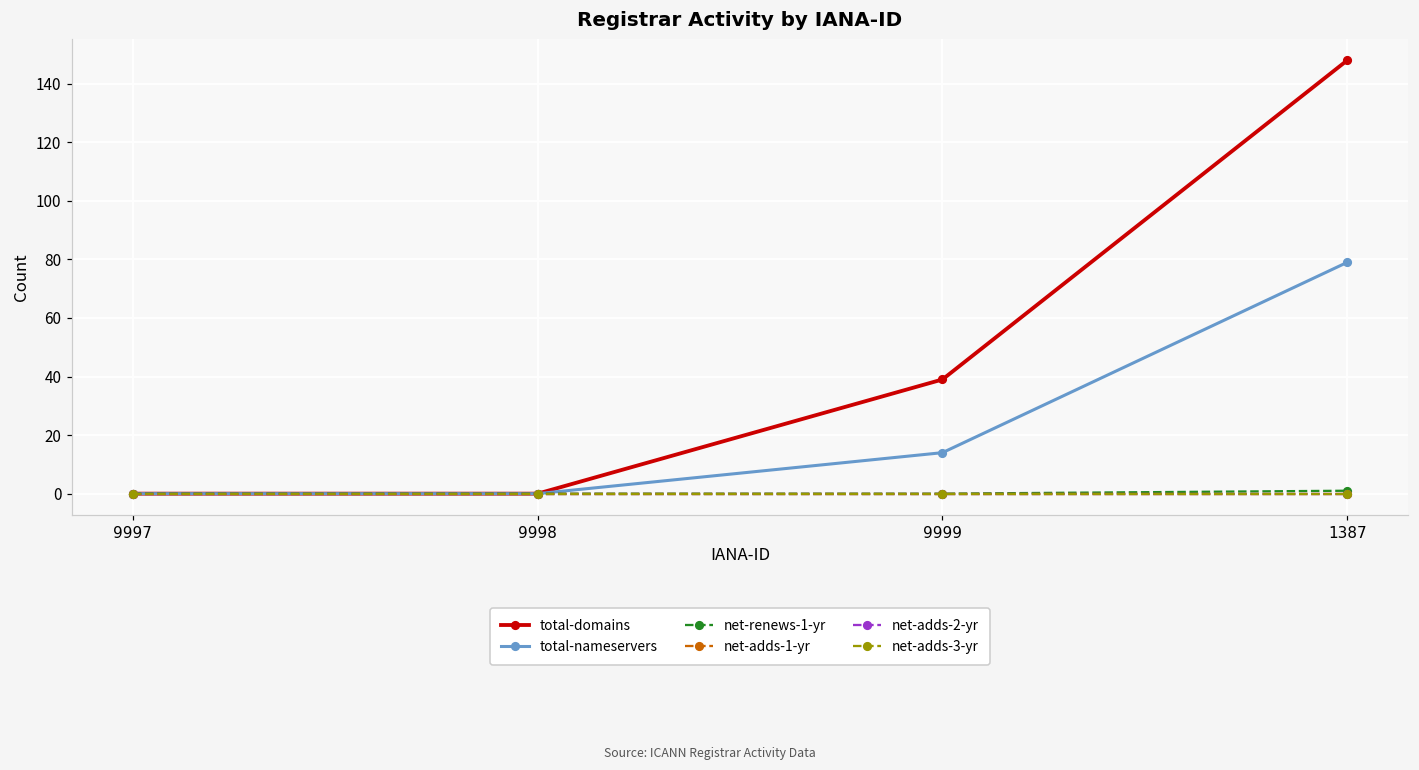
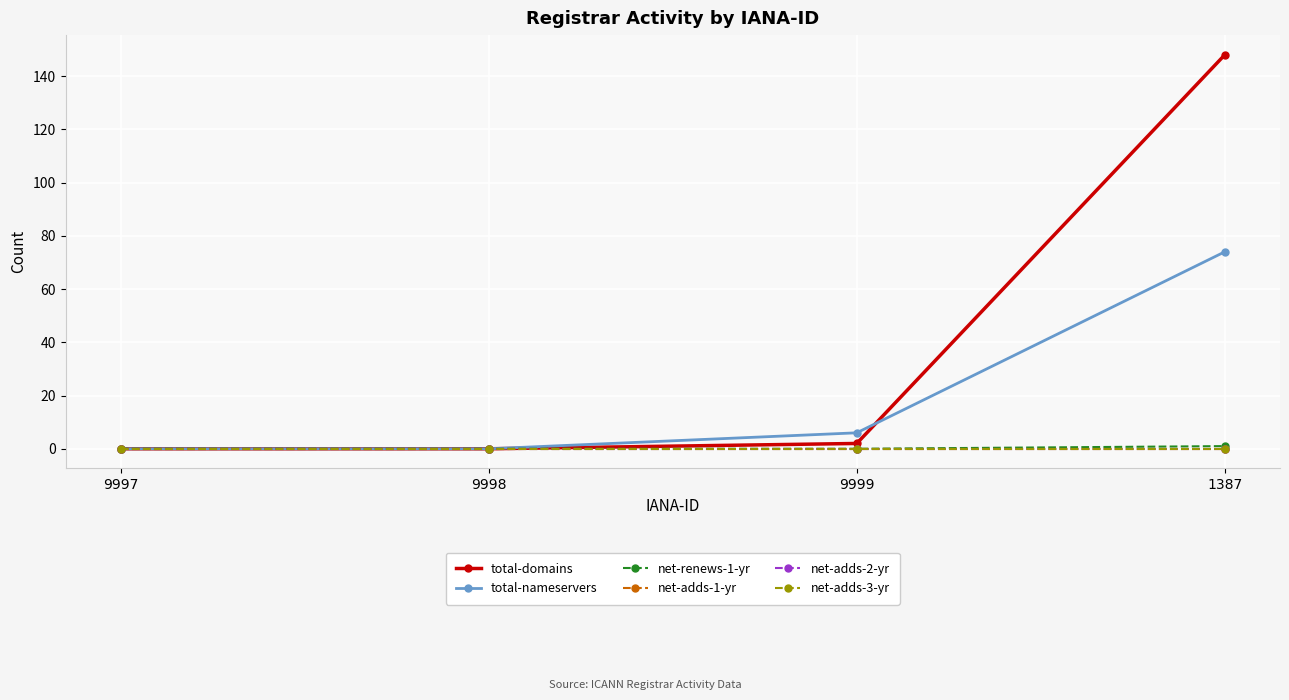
  {
    "total-domains": {
-     "9999": 39,
+     "9999": 2,
      "1387": 148
    },
    "total-nameservers": {
-     "9999": 14,
-     "1387": 79
+     "9999": 6,
+     "1387": 74
    },
    "net-renews-1-yr": {
      "1387": 1
    },
    "net-adds-3-yr": {
      "1387": 0
    }
  }
